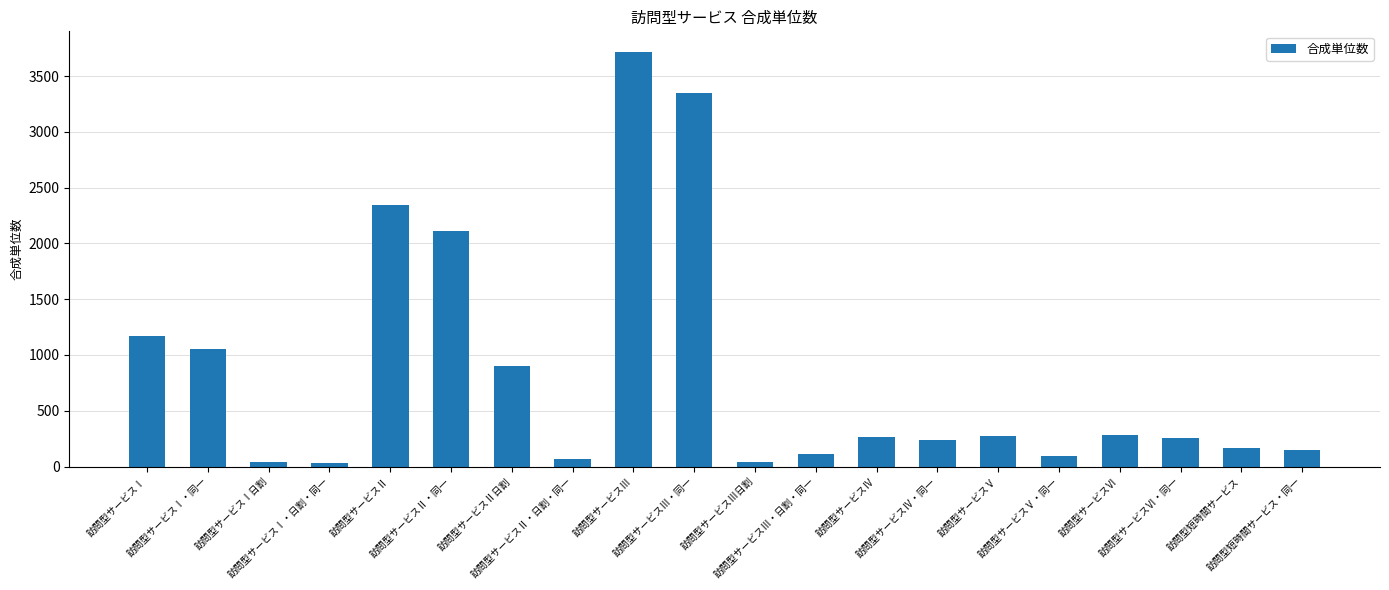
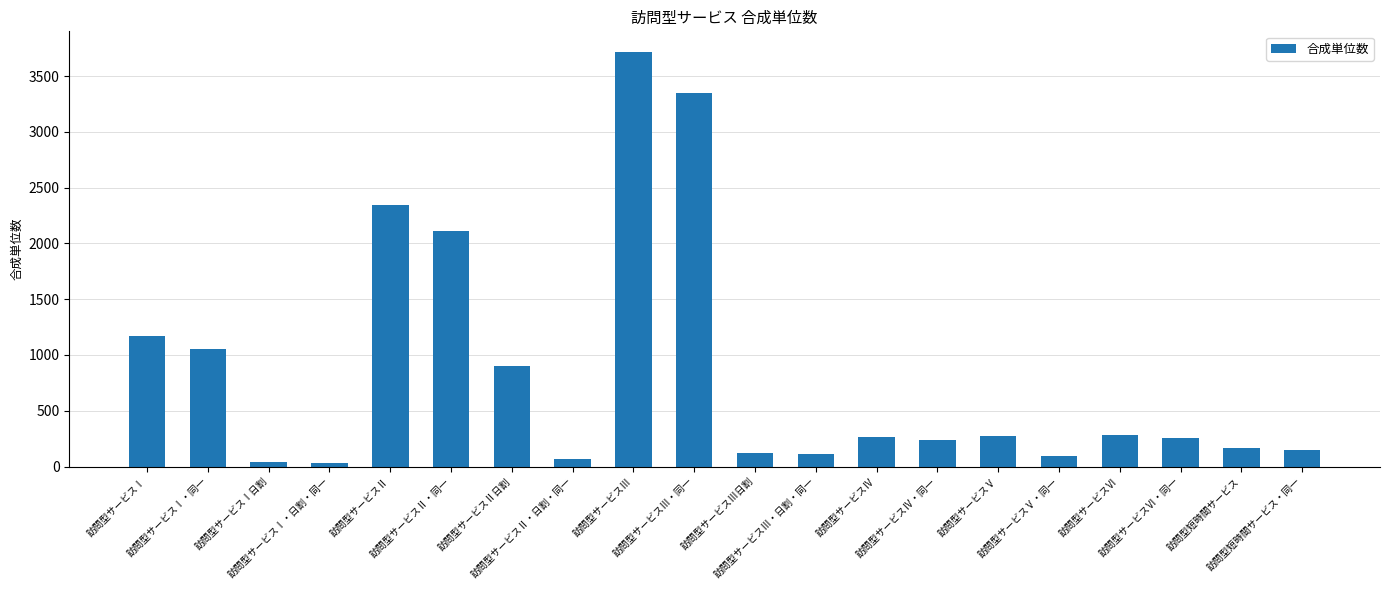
  {
    "訪問型サービスⅠ": 1170,
    "訪問型サービスⅠ・同一": 1060,
    "訪問型サービスⅠ日割": 40,
    "訪問型サービスⅠ・日割・同一": 40,
    "訪問型サービスⅡ": 2340,
    "訪問型サービスⅡ・同一": 2110,
    "訪問型サービスⅡ日割": 900,
    "訪問型サービスⅡ・日割・同一": 70,
    "訪問型サービスⅢ": 3720,
    "訪問型サービスⅢ・同一": 3340,
-   "訪問型サービスⅢ日割": 40,
+   "訪問型サービスⅢ日割": 120,
    "訪問型サービスⅢ・日割・同一": 110,
    "訪問型サービスⅣ": 270,
    "訪問型サービスⅣ・同一": 240,
    "訪問型サービスⅤ": 270,
    "訪問型サービスⅤ・同一": 100,
    "訪問型サービスⅥ": 290,
    "訪問型サービスⅥ・同一": 260,
    "訪問型短時間サービス": 170,
    "訪問型短時間サービス・同一": 150
  }
